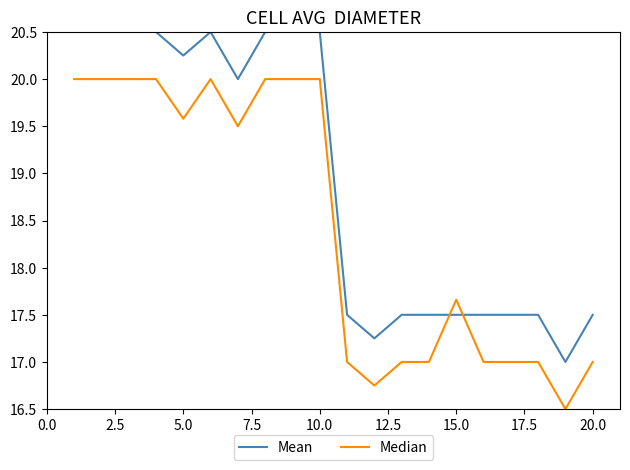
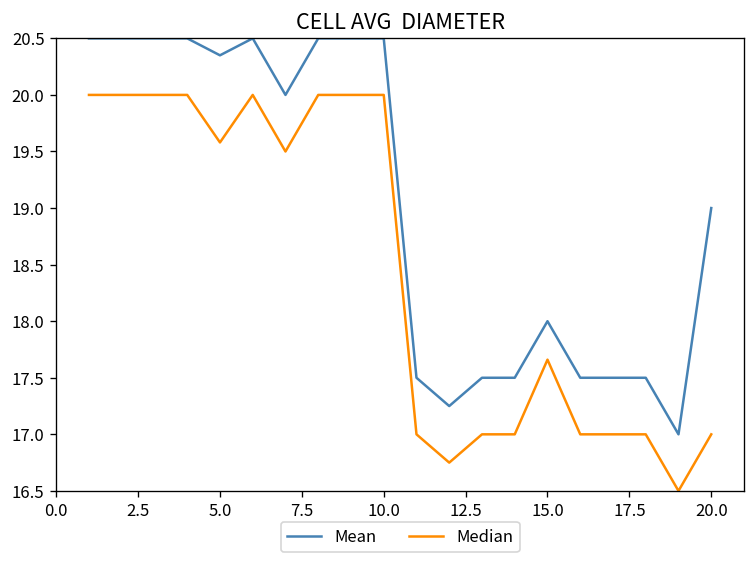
  {
    "Mean": {
-     "5.0": 20.3,
+     "5.0": 20.4,
      "10.0": 20.5,
-     "15.0": 17.5,
-     "20.0": 17.5
+     "15.0": 18.0,
+     "20.0": 19.0
    },
    "Median": {
      "5.0": 19.6,
      "10.0": 20.0,
      "15.0": 17.7,
      "20.0": 17.0
    }
  }
